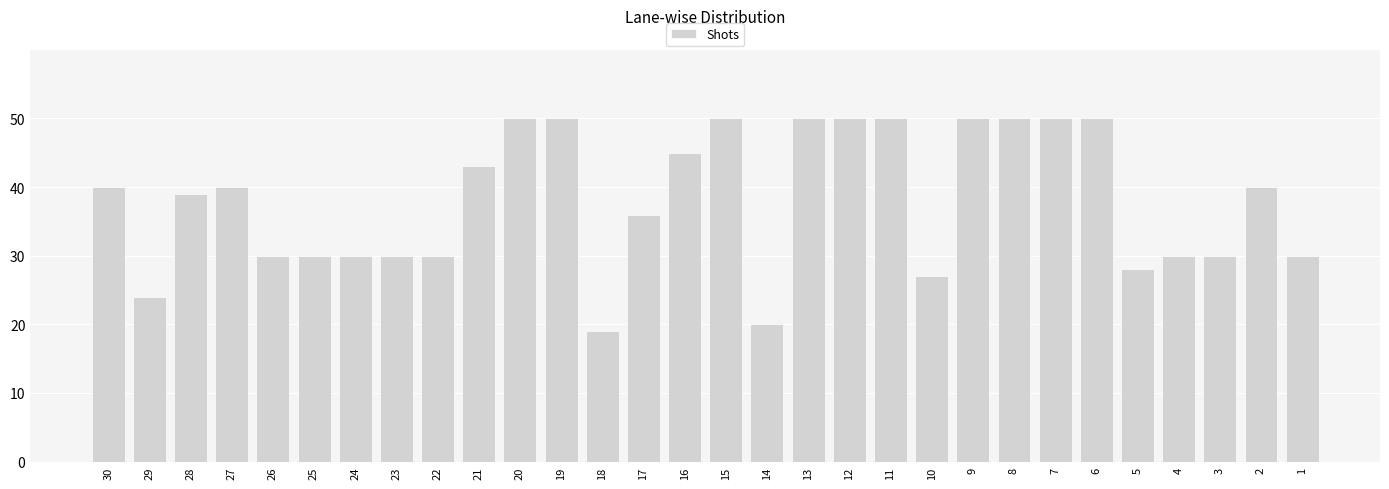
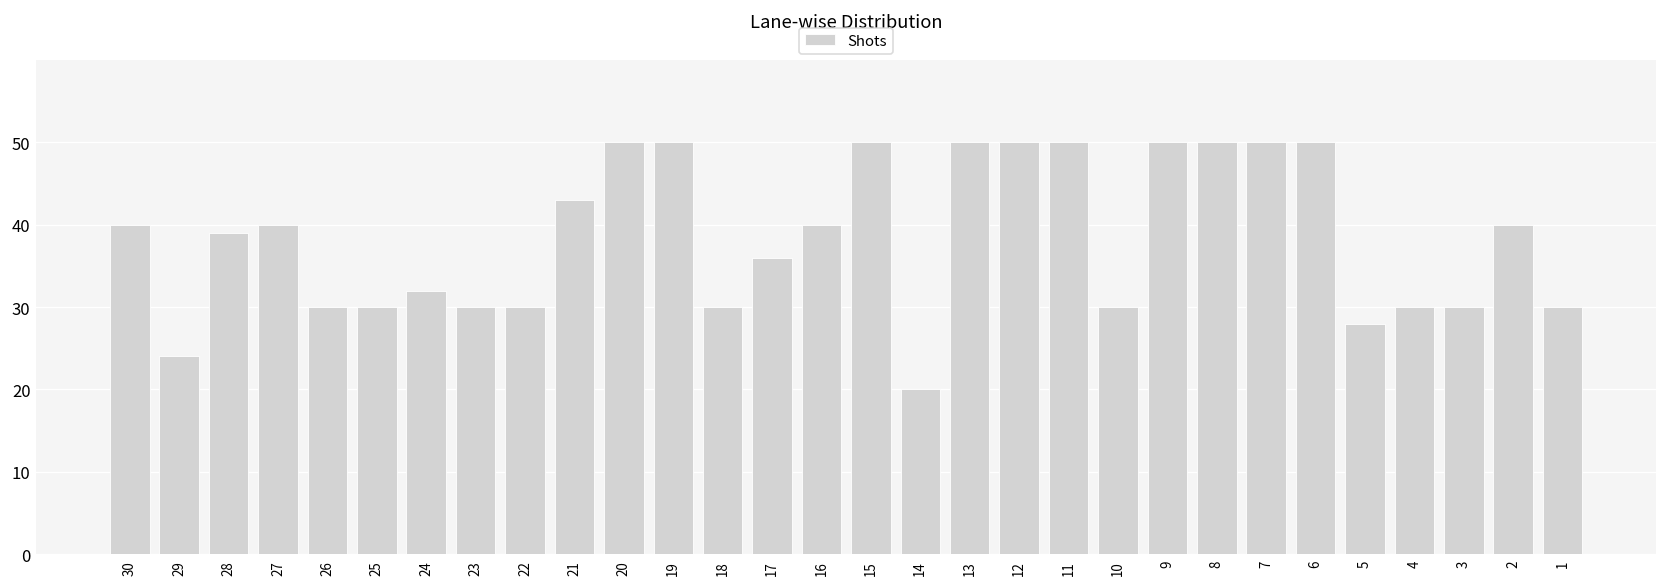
  {
    "30": 40,
    "29": 24,
    "28": 39,
    "27": 40,
    "26": 30,
    "25": 30,
-   "24": 30,
+   "24": 32,
    "23": 30,
    "22": 30,
    "21": 43,
    "20": 50,
    "19": 50,
-   "18": 19,
+   "18": 30,
    "17": 36,
-   "16": 45,
+   "16": 40,
    "15": 50,
    "14": 20,
    "13": 50,
    "12": 50,
    "11": 50,
-   "10": 27,
+   "10": 30,
    "9": 50,
    "8": 50,
    "7": 50,
    "6": 50,
    "5": 28,
    "4": 30,
    "3": 30,
    "2": 40,
    "1": 30
  }
